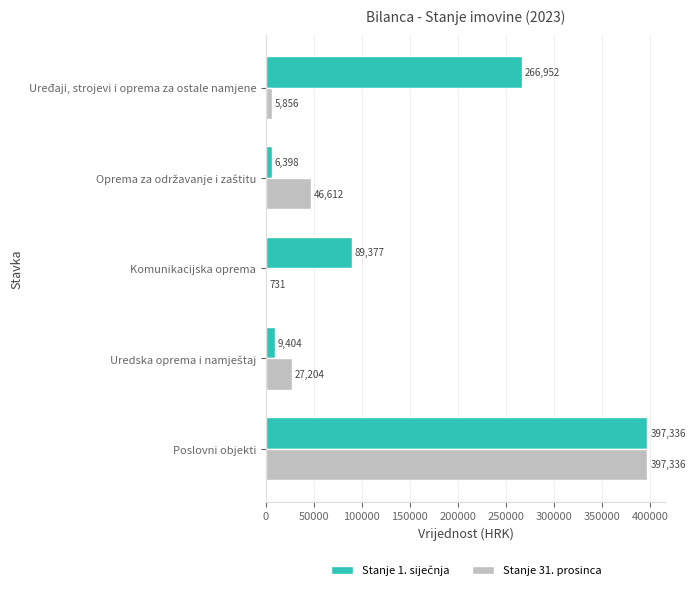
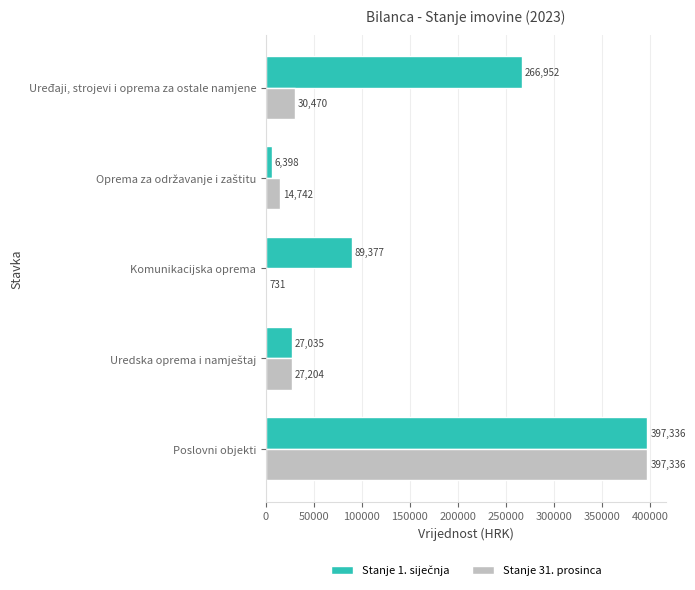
  {
    "Stanje 1. siječnja": {
      "Uređaji, strojevi i oprema za ostale namjene": "266,952",
      "Oprema za održavanje i zaštitu": "6,398",
      "Komunikacijska oprema": "89,377",
-     "Uredska oprema i namještaj": "9,404",
+     "Uredska oprema i namještaj": "27,035",
      "Poslovni objekti": "397,336"
    },
    "Stanje 31. prosinca": {
-     "Uređaji, strojevi i oprema za ostale namjene": "5,856",
-     "Oprema za održavanje i zaštitu": "46,612",
+     "Uređaji, strojevi i oprema za ostale namjene": "30,470",
+     "Oprema za održavanje i zaštitu": "14,742",
      "Komunikacijska oprema": "731",
      "Uredska oprema i namještaj": "27,204",
      "Poslovni objekti": "397,336"
    }
  }
